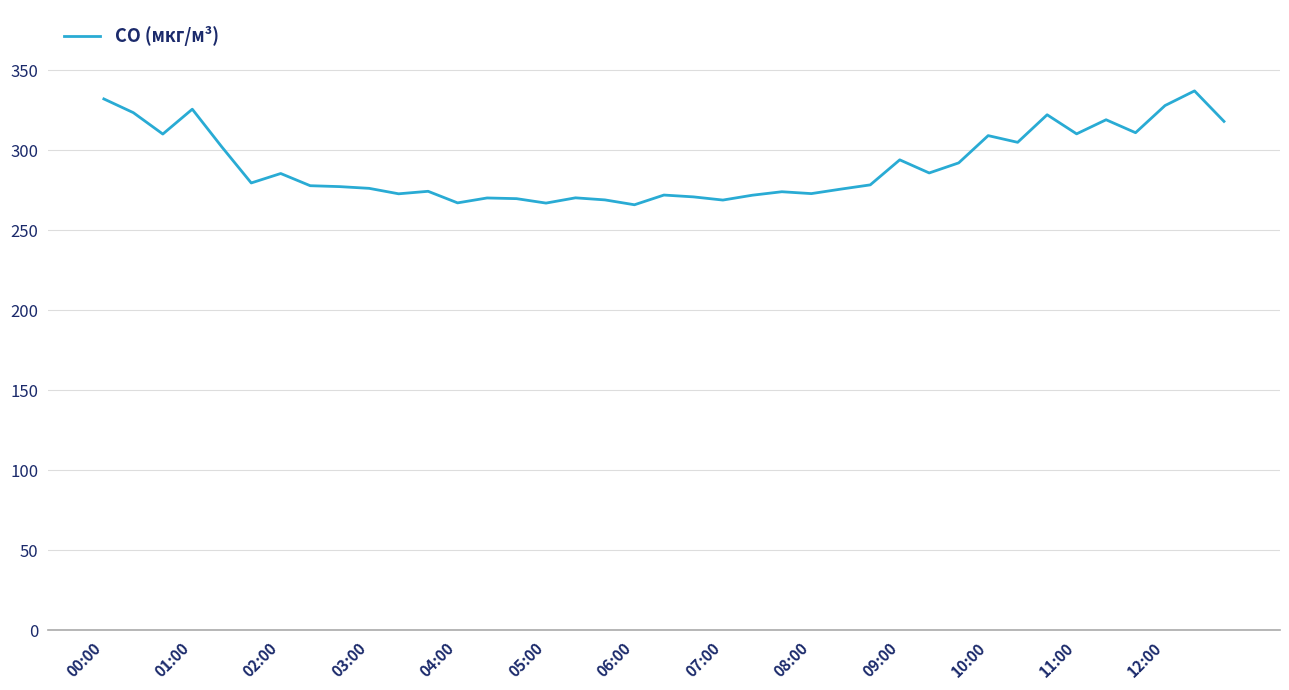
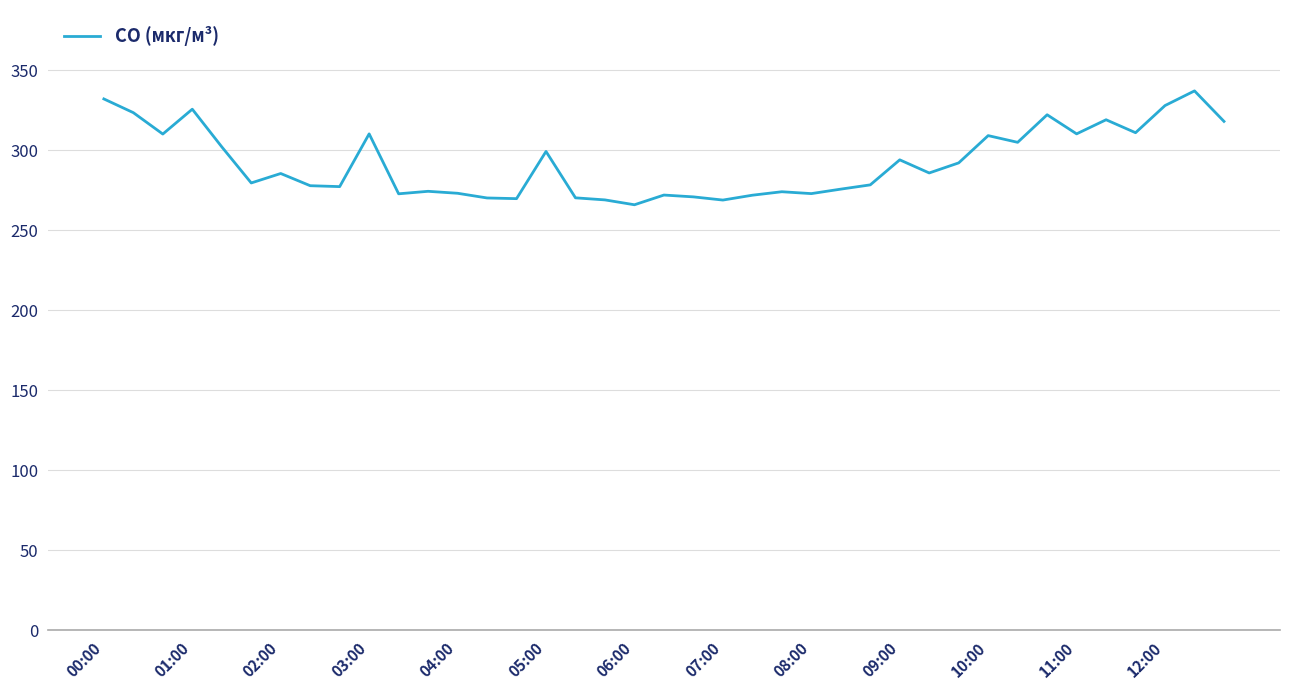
  {
    "00:00": 332,
    "01:00": 326,
    "02:00": 285,
-   "03:00": 276,
-   "04:00": 267,
-   "05:00": 267,
+   "03:00": 310,
+   "04:00": 273,
+   "05:00": 299,
    "06:00": 266,
    "07:00": 269,
    "08:00": 273,
    "09:00": 294,
    "10:00": 309,
    "11:00": 310,
    "12:00": 328
  }
